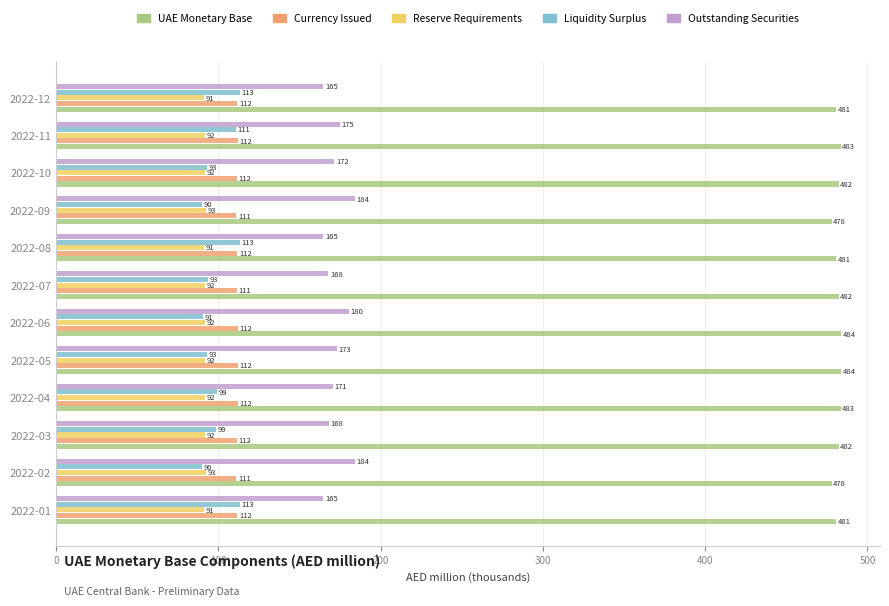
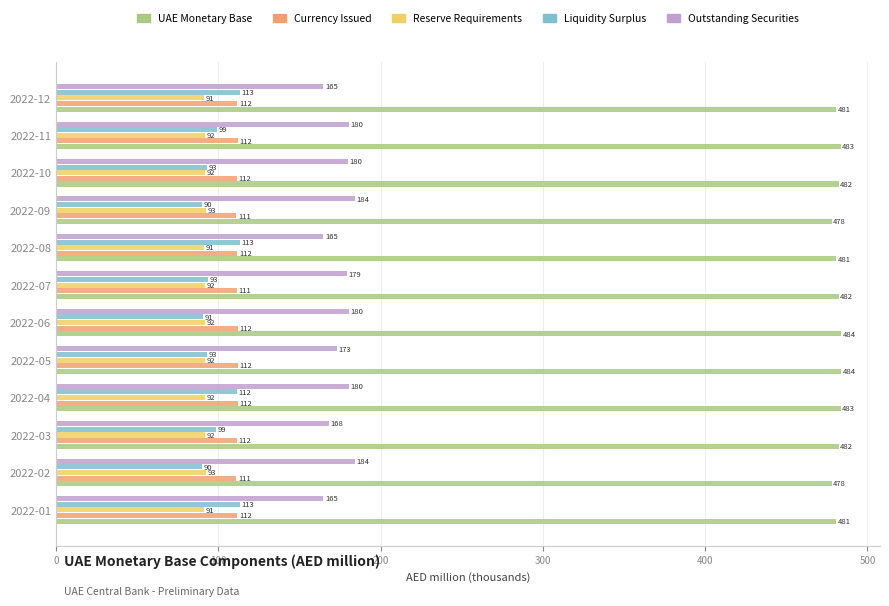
  {
    "UAE Monetary Base": {
      "2022-12": 481,
      "2022-11": 483,
      "2022-10": 482,
      "2022-09": 478,
      "2022-08": 481,
      "2022-07": 482,
      "2022-06": 484,
      "2022-05": 484,
      "2022-04": 483,
      "2022-03": 482,
      "2022-02": 478,
      "2022-01": 481
    },
    "Liquidity Surplus": {
      "2022-12": 113,
-     "2022-11": 111,
+     "2022-11": 99,
      "2022-09": 90,
      "2022-08": 113,
-     "2022-04": 99,
+     "2022-04": 112,
      "2022-03": 99,
      "2022-01": 113
    },
    "Outstanding Securities": {
      "2022-12": 165,
-     "2022-11": 175,
-     "2022-10": 172,
+     "2022-11": 180,
+     "2022-10": 180,
      "2022-09": 184,
      "2022-08": 165,
-     "2022-07": 168,
+     "2022-07": 179,
      "2022-06": 180,
      "2022-05": 173,
-     "2022-04": 171,
+     "2022-04": 180,
      "2022-03": 168,
      "2022-02": 184,
      "2022-01": 165
    }
  }
